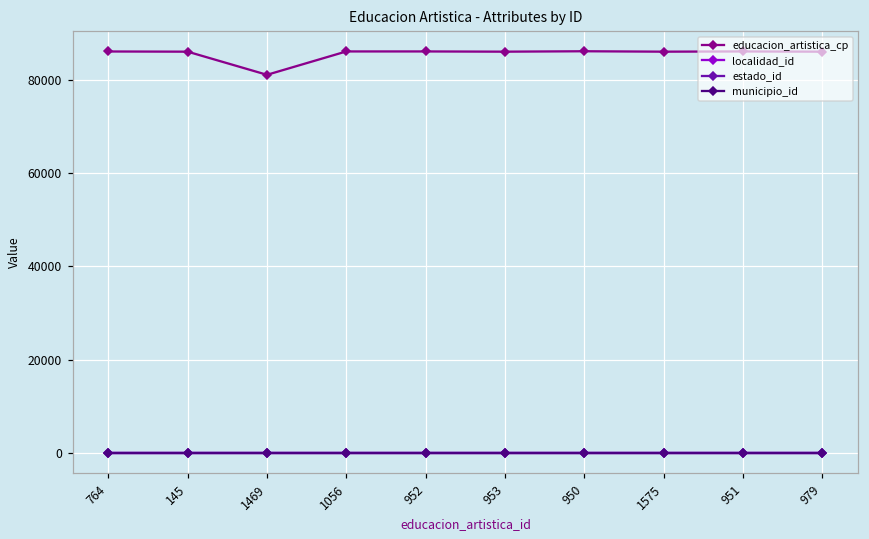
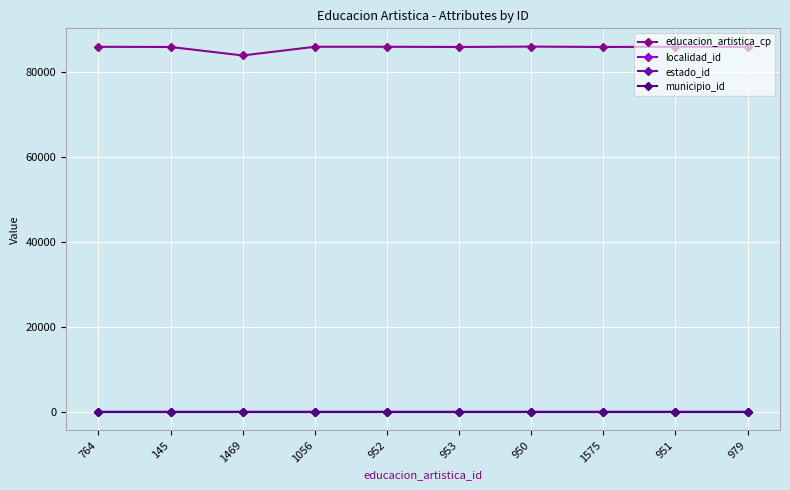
  {
    "educacion_artistica_cp": {
      "764": 86000,
      "145": 86000,
-     "1469": 81000,
+     "1469": 84000,
      "1056": 86000,
      "952": 86000,
      "953": 86000,
      "950": 86000,
      "1575": 86000
    },
    "municipio_id": {
      "764": 0,
      "145": 0,
      "1469": 0,
      "1056": 0,
      "952": 0,
      "953": 0,
      "950": 0,
      "1575": 0,
      "951": 0,
      "979": 0
    }
  }
